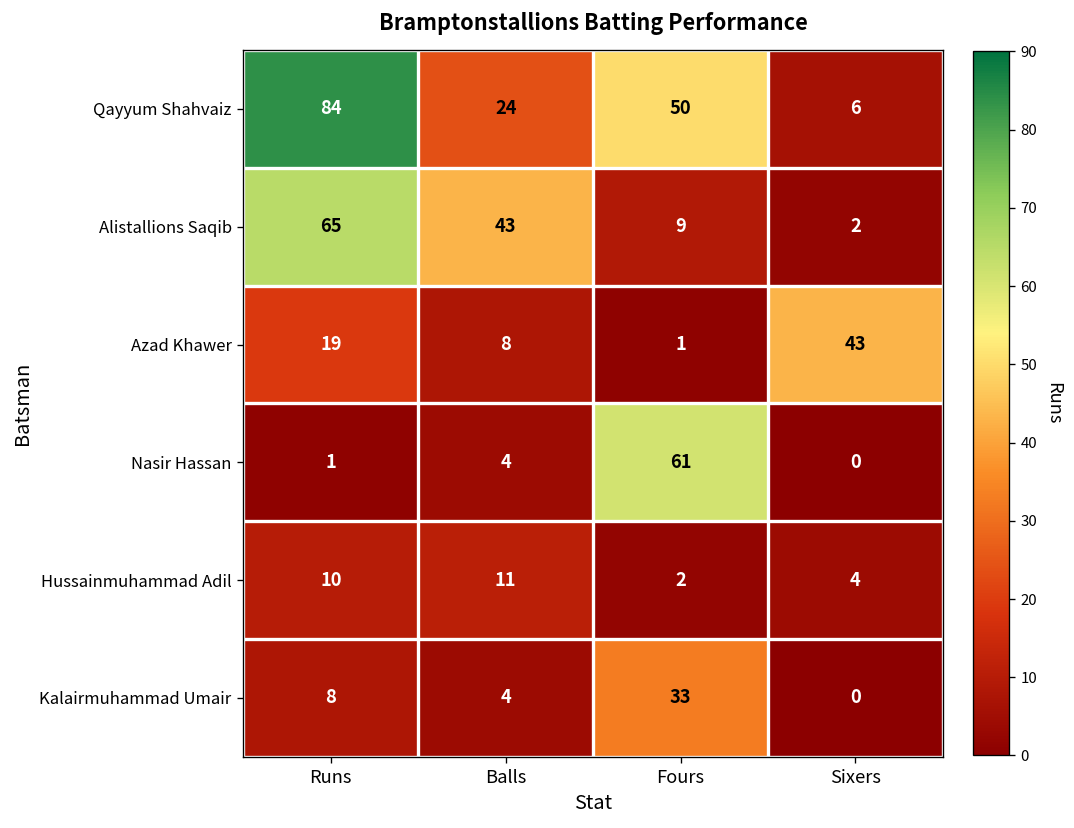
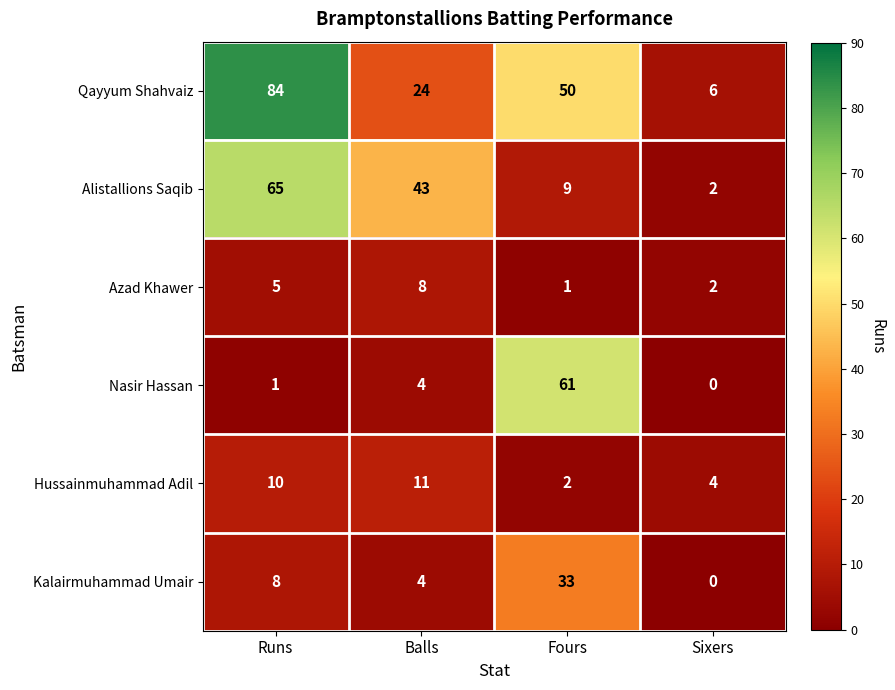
  {
    "Qayyum Shahvaiz": {
      "Runs": 84,
      "Balls": 24,
      "Fours": 50,
      "Sixers": 6
    },
    "Alistallions Saqib": {
      "Runs": 65,
      "Balls": 43,
      "Fours": 9,
      "Sixers": 2
    },
    "Azad Khawer": {
-     "Runs": 19,
+     "Runs": 5,
      "Balls": 8,
      "Fours": 1,
-     "Sixers": 43
+     "Sixers": 2
    },
    "Nasir Hassan": {
      "Runs": 1,
      "Balls": 4,
      "Fours": 61,
      "Sixers": 0
    },
    "Hussainmuhammad Adil": {
      "Runs": 10,
      "Balls": 11,
      "Fours": 2,
      "Sixers": 4
    },
    "Kalairmuhammad Umair": {
      "Runs": 8,
      "Balls": 4,
      "Fours": 33,
      "Sixers": 0
    }
  }
